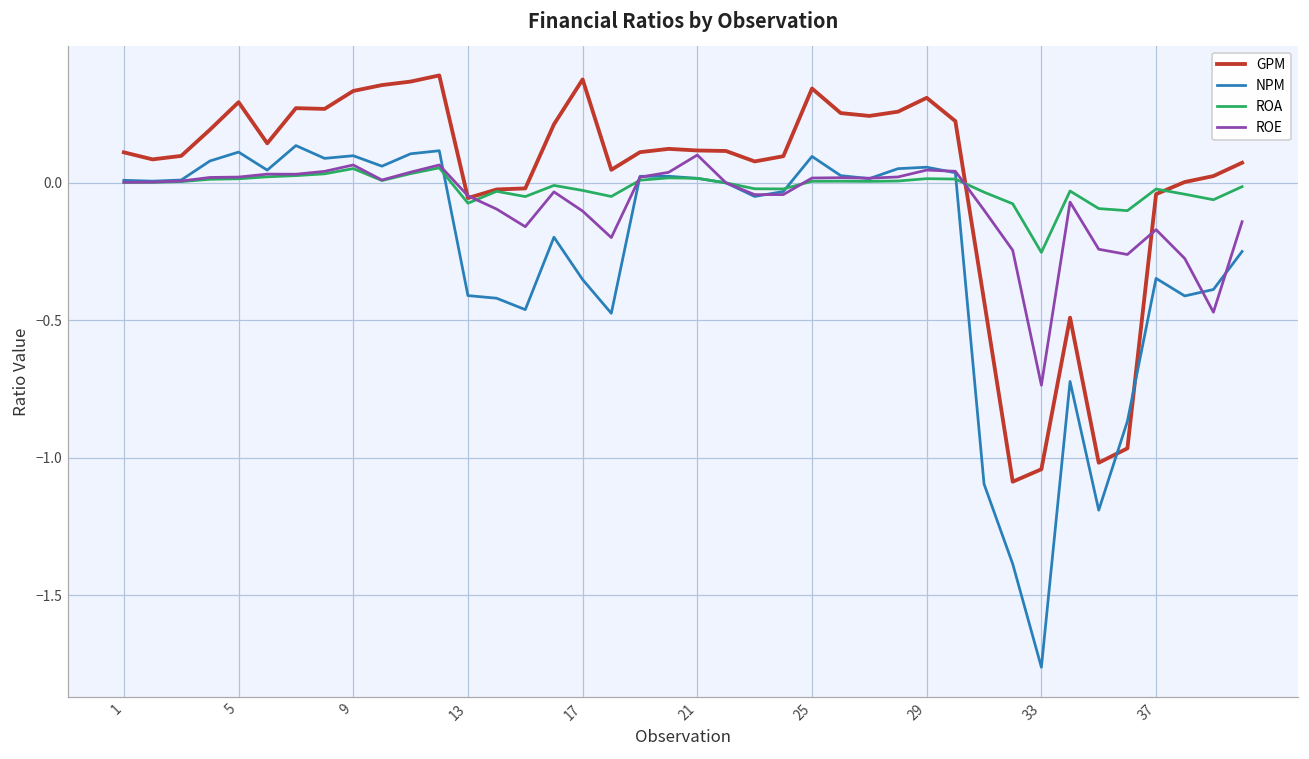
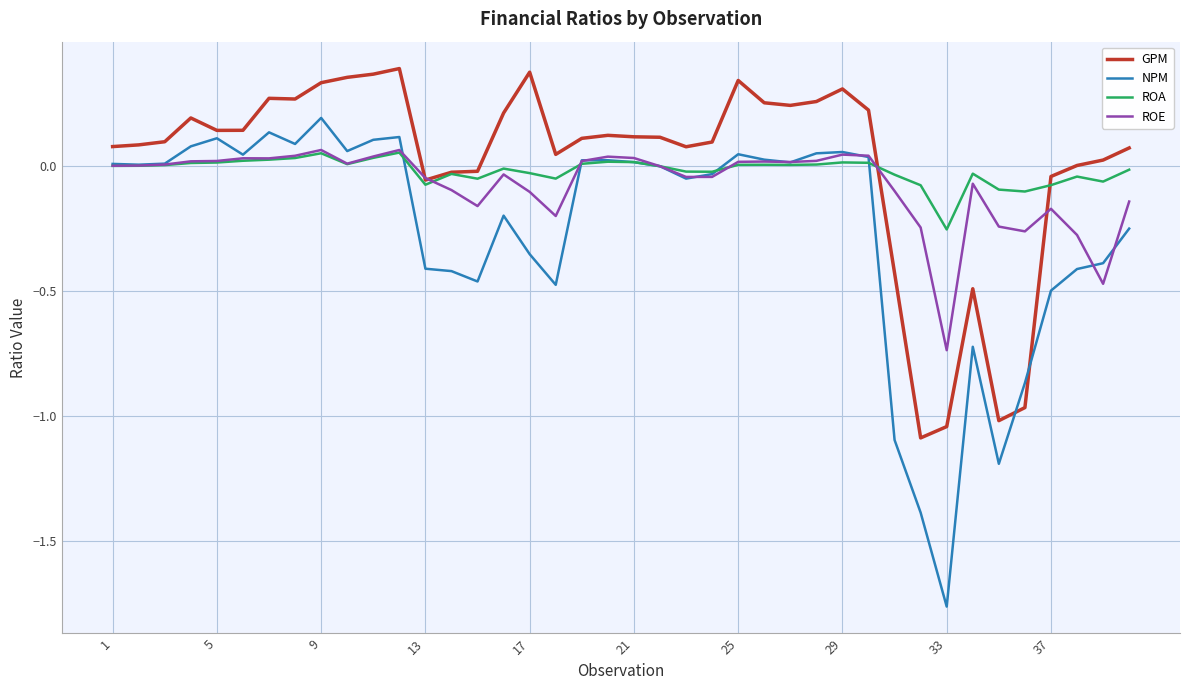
  {
    "GPM": {
-     "1": 0.11,
-     "5": 0.29,
+     "1": 0.08,
+     "5": 0.14,
      "9": 0.33,
      "17": 0.38,
      "21": 0.12,
      "25": 0.34,
      "29": 0.31,
      "33": -1.04,
      "37": -0.04
    },
    "NPM": {
      "5": 0.11,
-     "9": 0.10,
+     "9": 0.19,
      "13": -0.41,
      "17": -0.35,
-     "25": 0.10,
+     "25": 0.05,
      "29": 0.06,
      "33": -1.76,
-     "37": -0.35
+     "37": -0.50
    },
    "ROA": {
      "9": 0.05,
      "13": -0.07,
      "17": -0.03,
      "25": 0.01,
      "29": 0.02,
      "33": -0.25,
-     "37": -0.02
+     "37": -0.08
    },
    "ROE": {
      "9": 0.07,
      "17": -0.10,
-     "21": 0.10,
+     "21": 0.03,
      "25": 0.02,
      "29": 0.05,
      "33": -0.74,
      "37": -0.17
    }
  }
